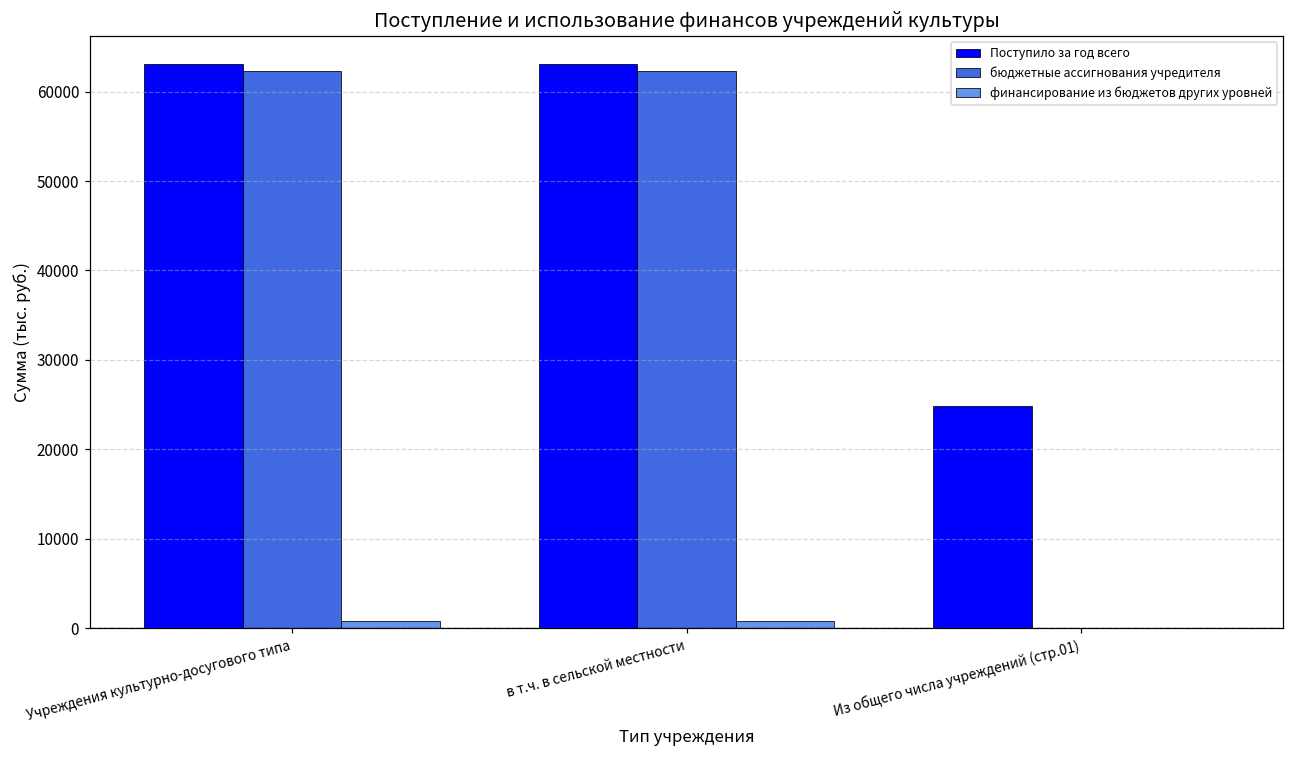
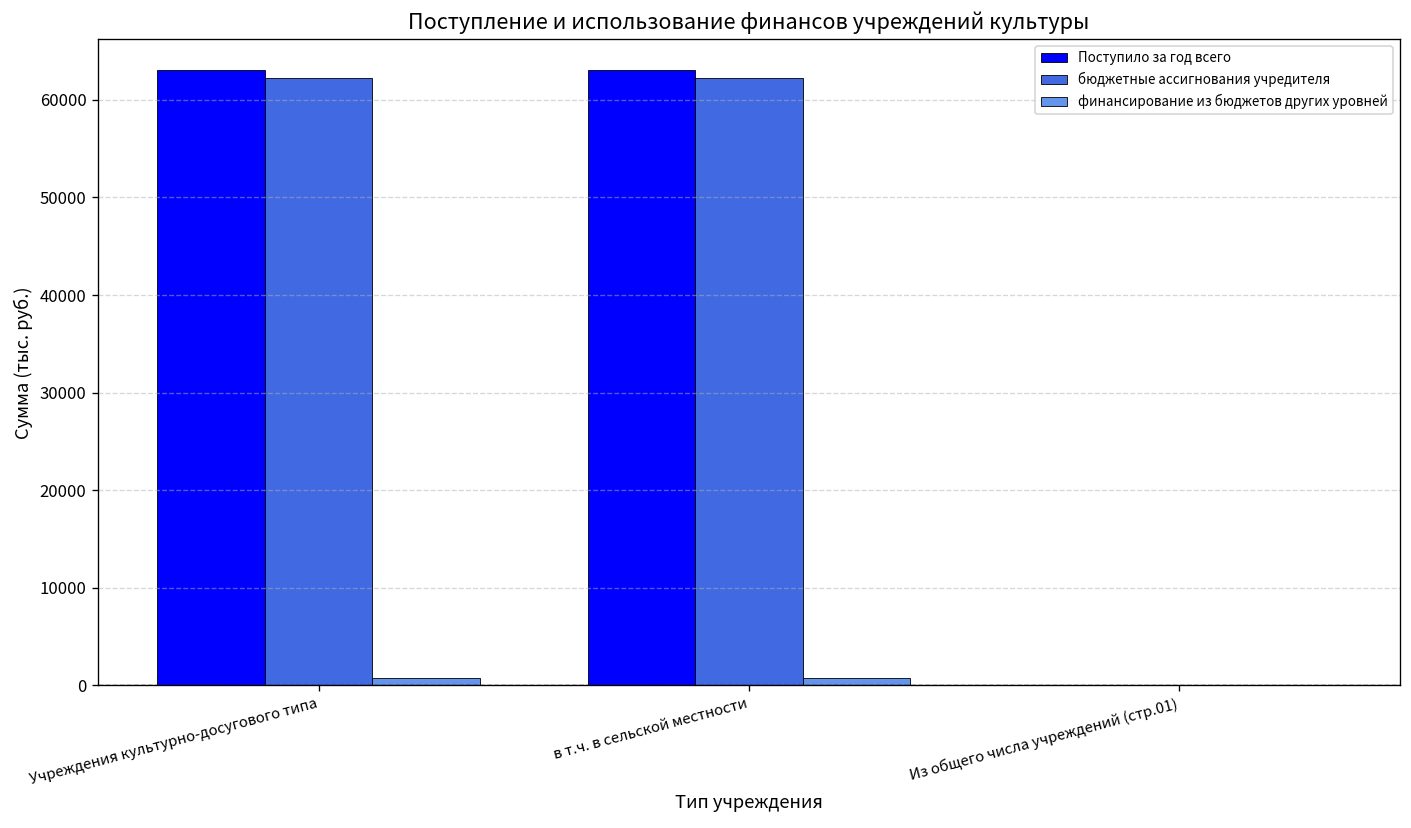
  {
    "Поступило за год всего": {
      "Учреждения культурно-досугового типа": 63000,
      "в т.ч. в сельской местности": 63000,
-     "Из общего числа учреждений (стр.01)": 25000
+     "Из общего числа учреждений (стр.01)": 0
    }
  }
